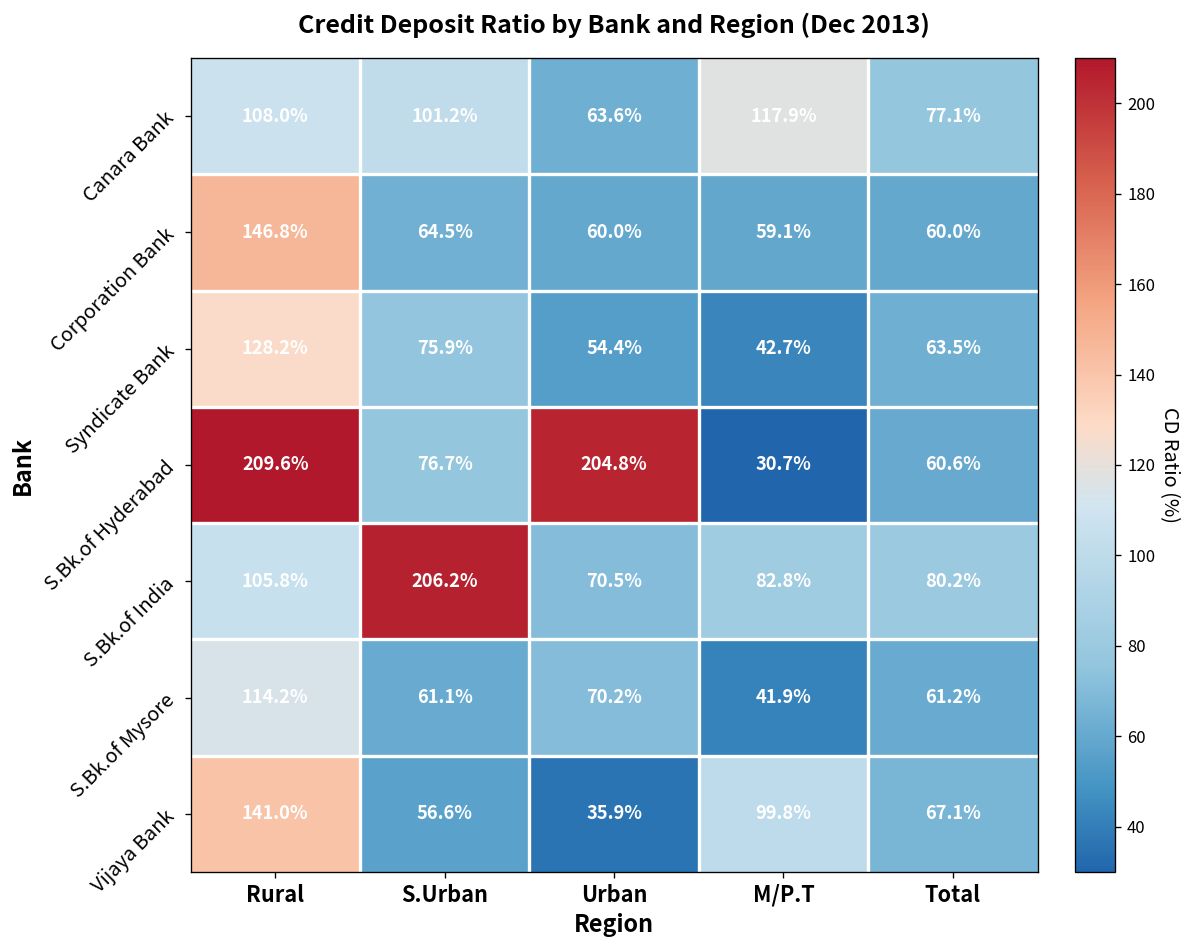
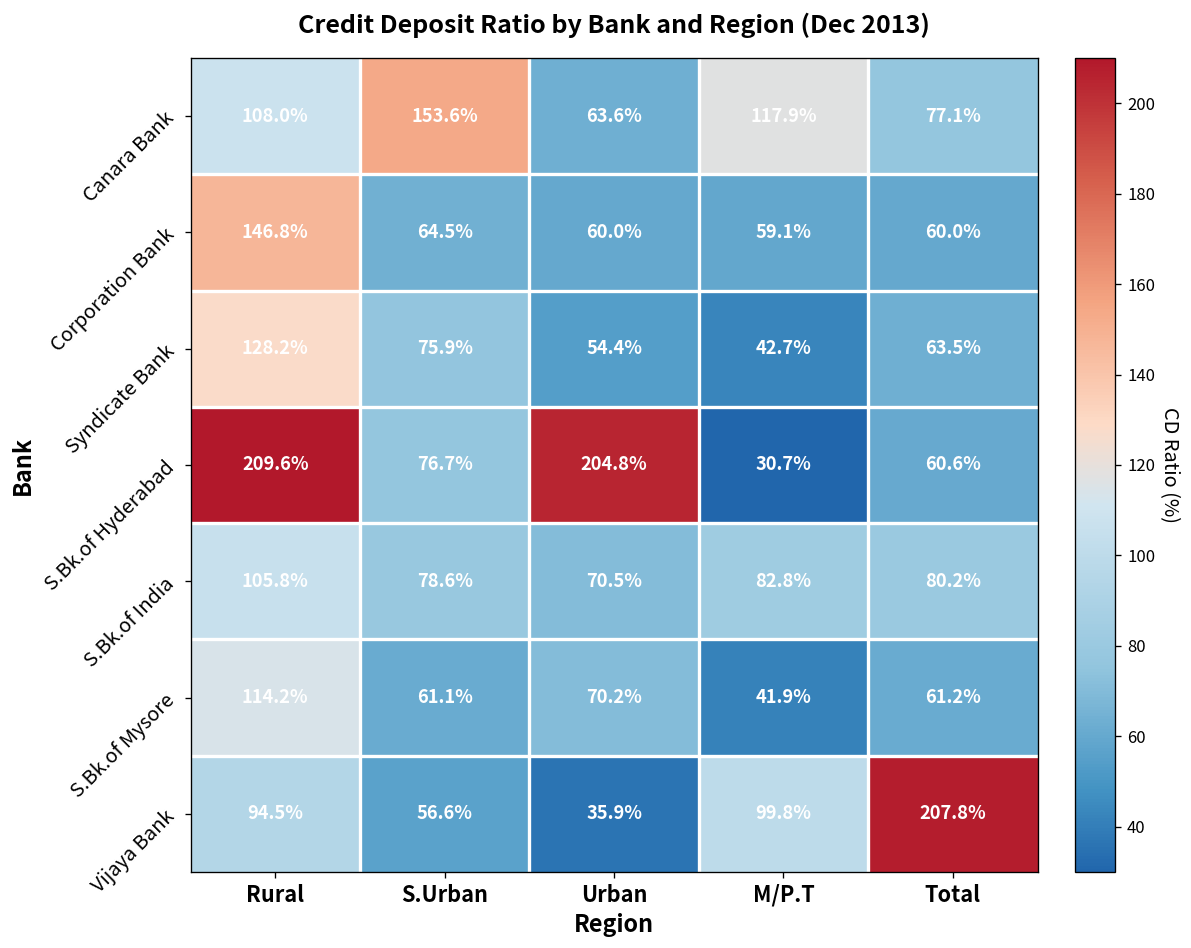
  {
    "Canara Bank": {
      "Rural": "108.0%",
-     "S.Urban": "101.2%",
+     "S.Urban": "153.6%",
      "Urban": "63.6%",
      "Total": "77.1%"
    },
    "Corporation Bank": {
      "Rural": "146.8%",
      "S.Urban": "64.5%",
      "Urban": "60.0%",
      "M/P.T": "59.1%",
      "Total": "60.0%"
    },
    "Syndicate Bank": {
      "Rural": "128.2%",
      "S.Urban": "75.9%",
      "Urban": "54.4%",
      "M/P.T": "42.7%",
      "Total": "63.5%"
    },
    "S.Bk.of Hyderabad": {
      "Rural": "209.6%",
      "S.Urban": "76.7%",
      "Urban": "204.8%",
      "M/P.T": "30.7%",
      "Total": "60.6%"
    },
    "S.Bk.of India": {
      "Rural": "105.8%",
-     "S.Urban": "206.2%",
+     "S.Urban": "78.6%",
      "Urban": "70.5%",
      "M/P.T": "82.8%",
      "Total": "80.2%"
    },
    "S.Bk.of Mysore": {
      "S.Urban": "61.1%",
      "Urban": "70.2%",
      "M/P.T": "41.9%",
      "Total": "61.2%"
    },
    "Vijaya Bank": {
-     "Rural": "141.0%",
+     "Rural": "94.5%",
      "S.Urban": "56.6%",
      "Urban": "35.9%",
      "M/P.T": "99.8%",
-     "Total": "67.1%"
+     "Total": "207.8%"
    }
  }
